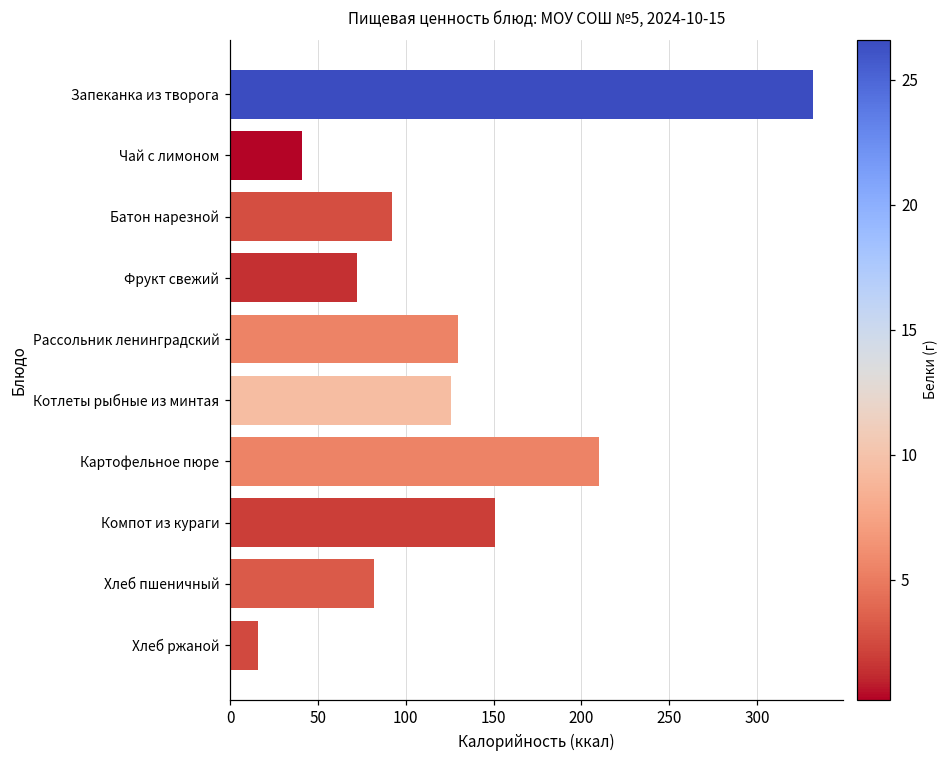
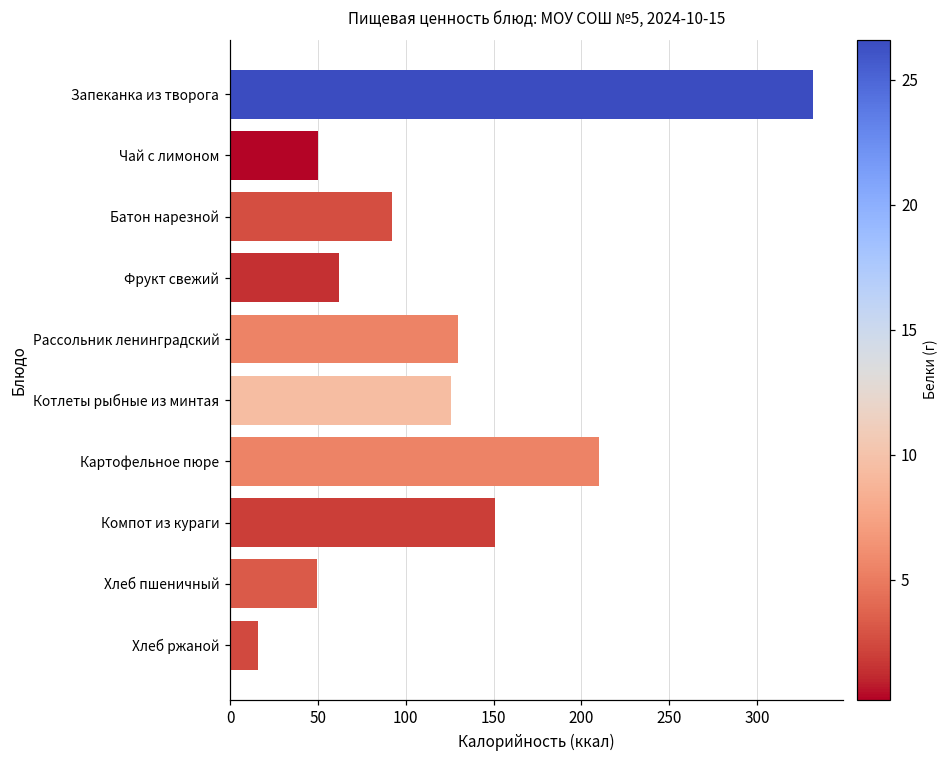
  {
    "Запеканка из творога": 332,
-   "Чай с лимоном": 41,
+   "Чай с лимоном": 50,
    "Батон нарезной": 92,
-   "Фрукт свежий": 72,
+   "Фрукт свежий": 62,
    "Рассольник ленинградский": 130,
    "Котлеты рыбные из минтая": 126,
    "Картофельное пюре": 210,
    "Компот из кураги": 151,
-   "Хлеб пшеничный": 82,
+   "Хлеб пшеничный": 50,
    "Хлеб ржаной": 16
  }
